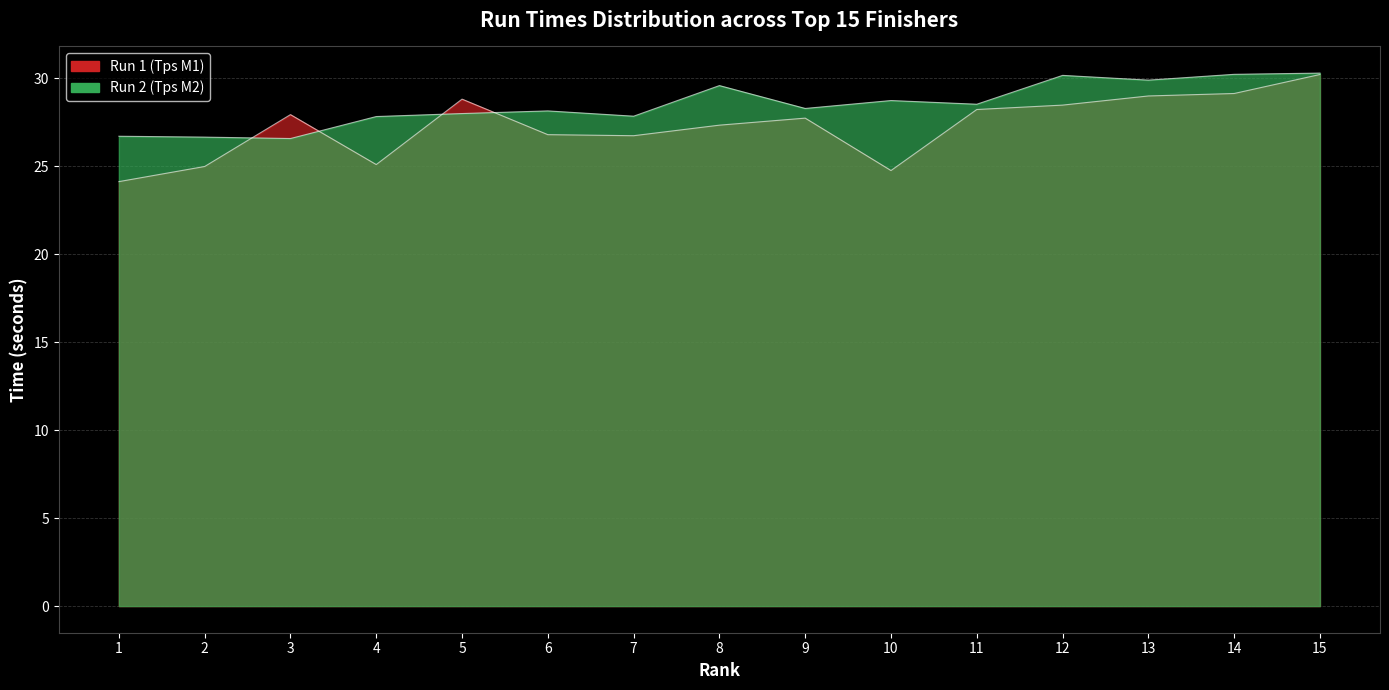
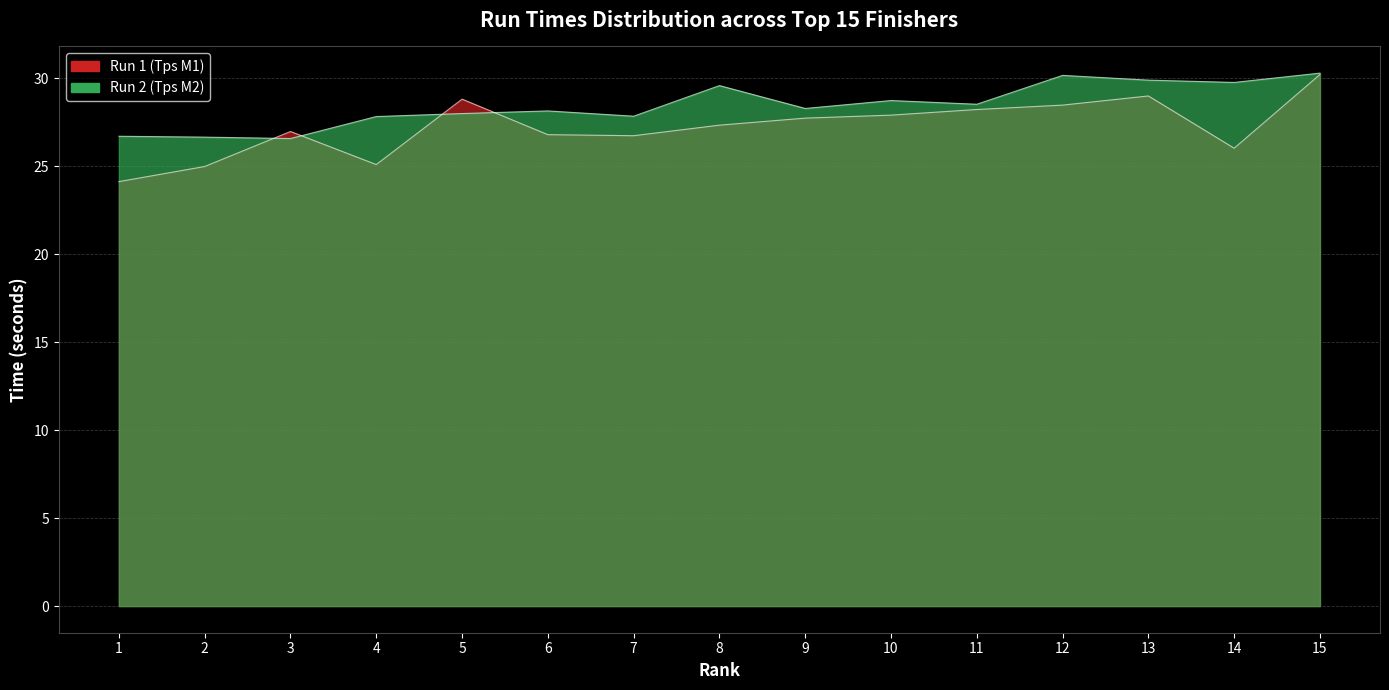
  {
    "Run 1 (Tps M1)": {
      "1": 24.1,
      "2": 25.0,
-     "3": 27.9,
+     "3": 27.0,
      "4": 25.1,
      "5": 28.8,
      "6": 26.8,
      "7": 26.7,
      "8": 27.3,
      "9": 27.7,
-     "10": 24.8,
+     "10": 27.9,
      "11": 28.2,
      "12": 28.5,
      "13": 29.0,
-     "14": 29.1
+     "14": 26.0
    },
    "Run 2 (Tps M2)": {
      "1": 26.7,
      "2": 26.7,
      "3": 26.6,
      "4": 27.8,
      "5": 28.0,
      "6": 28.2,
      "7": 27.9,
      "8": 29.6,
      "9": 28.3,
      "10": 28.7,
      "11": 28.5,
      "12": 30.2,
      "13": 29.9,
-     "14": 30.2
+     "14": 29.8
    }
  }
